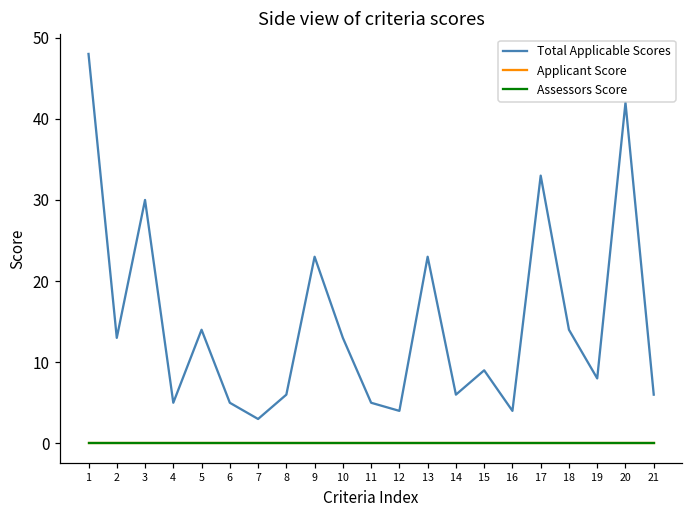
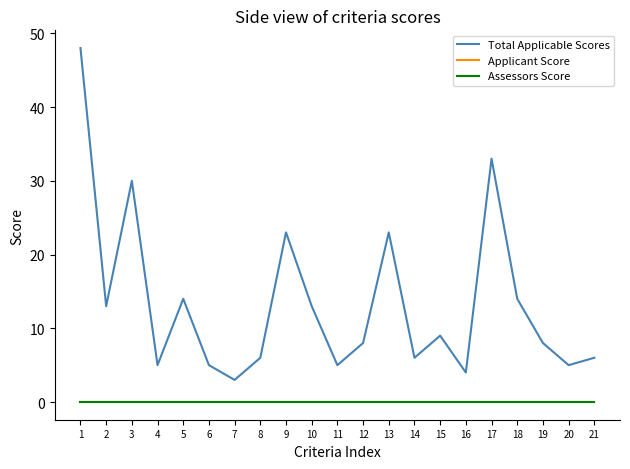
  {
    "Total Applicable Scores": {
      "1": 48,
      "2": 13,
      "3": 30,
      "4": 5,
      "5": 14,
      "6": 5,
      "7": 3,
      "8": 6,
      "9": 23,
      "10": 13,
      "11": 5,
-     "12": 4,
+     "12": 8,
      "13": 23,
      "14": 6,
      "15": 9,
      "16": 4,
      "17": 33,
      "18": 14,
      "19": 8,
-     "20": 42,
+     "20": 5,
      "21": 6
    },
    "Assessors Score": {
      "1": 0,
      "2": 0,
      "3": 0,
      "4": 0,
      "5": 0,
      "6": 0,
      "7": 0,
      "8": 0,
      "9": 0,
      "10": 0,
      "11": 0,
      "12": 0,
      "13": 0,
      "14": 0,
      "15": 0,
      "16": 0,
      "17": 0,
      "18": 0,
      "19": 0,
      "20": 0,
      "21": 0
    }
  }
